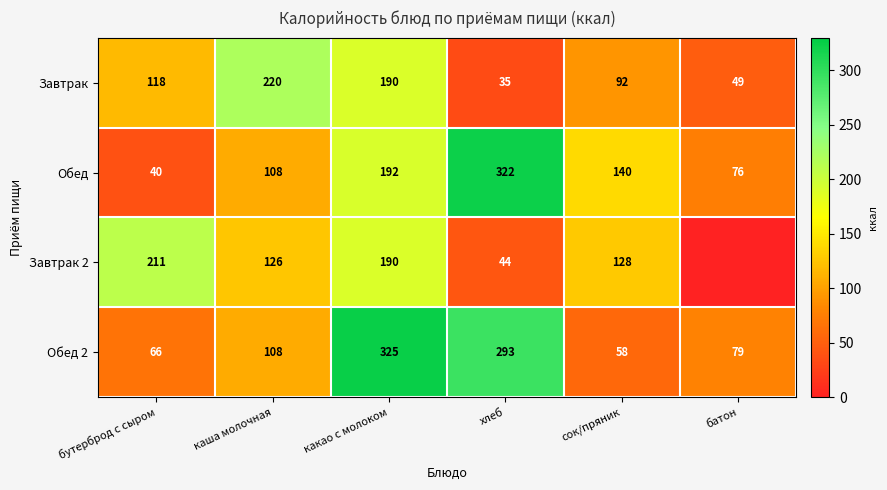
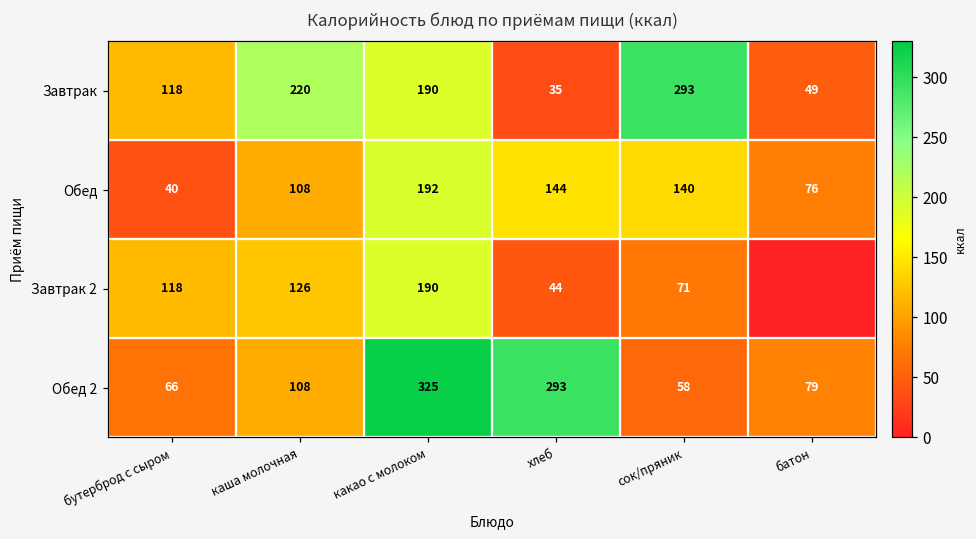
  {
    "Завтрак": {
      "бутерброд с сыром": 118,
      "каша молочная": 220,
      "какао с молоком": 190,
      "хлеб": 35,
-     "сок/пряник": 92,
+     "сок/пряник": 293,
      "батон": 49
    },
    "Обед": {
      "бутерброд с сыром": 40,
      "каша молочная": 108,
      "какао с молоком": 192,
-     "хлеб": 322,
+     "хлеб": 144,
      "сок/пряник": 140,
      "батон": 76
    },
    "Завтрак 2": {
-     "бутерброд с сыром": 211,
+     "бутерброд с сыром": 118,
      "каша молочная": 126,
      "какао с молоком": 190,
      "хлеб": 44,
-     "сок/пряник": 128
+     "сок/пряник": 71
    },
    "Обед 2": {
      "бутерброд с сыром": 66,
      "каша молочная": 108,
      "какао с молоком": 325,
      "хлеб": 293,
      "сок/пряник": 58,
      "батон": 79
    }
  }
